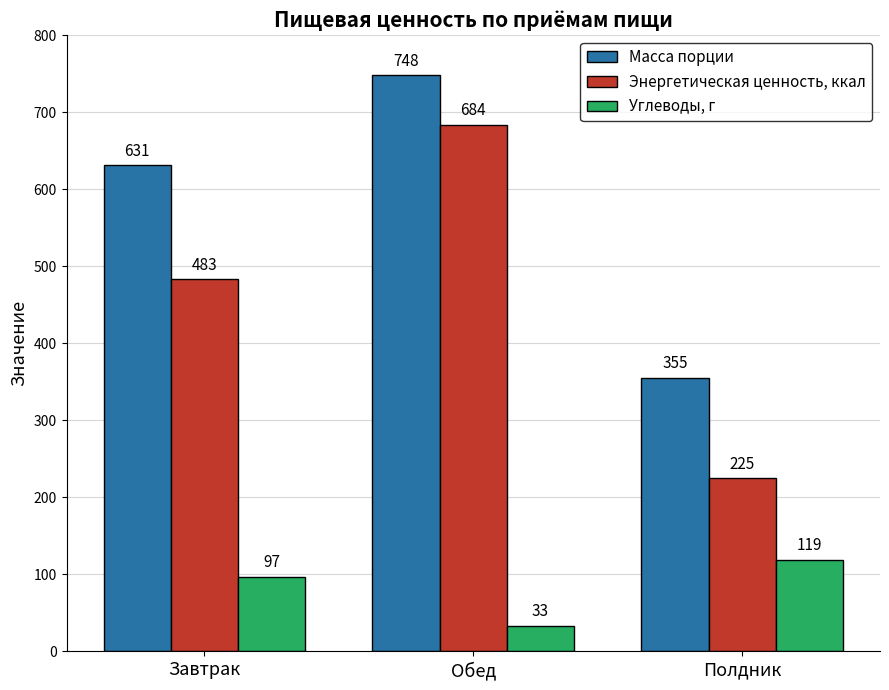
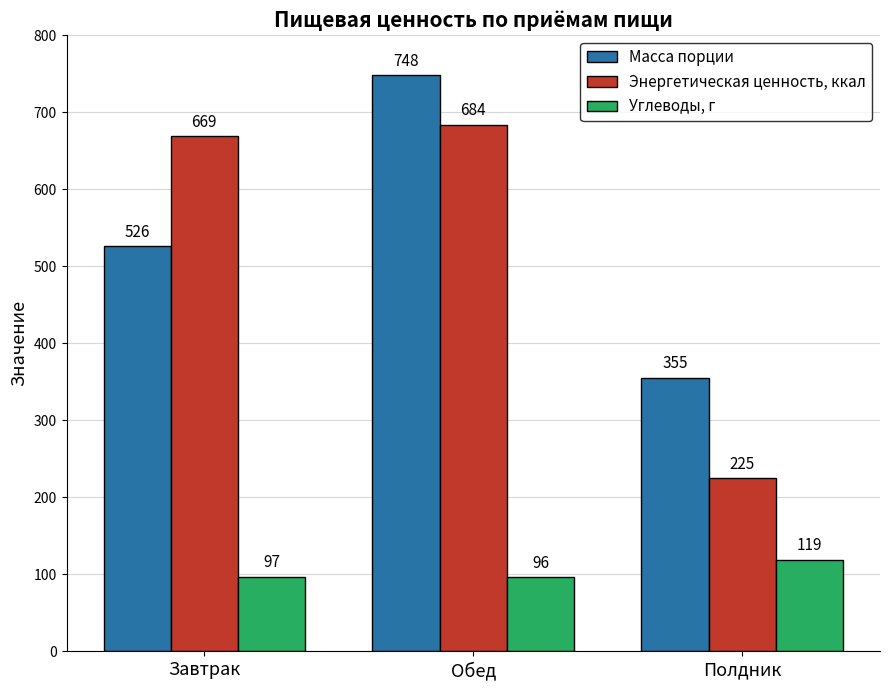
  {
    "Масса порции": {
-     "Завтрак": 631,
+     "Завтрак": 526,
      "Обед": 748,
      "Полдник": 355
    },
    "Энергетическая ценность, ккал": {
-     "Завтрак": 483,
+     "Завтрак": 669,
      "Обед": 684,
      "Полдник": 225
    },
    "Углеводы, г": {
      "Завтрак": 97,
-     "Обед": 33,
+     "Обед": 96,
      "Полдник": 119
    }
  }
